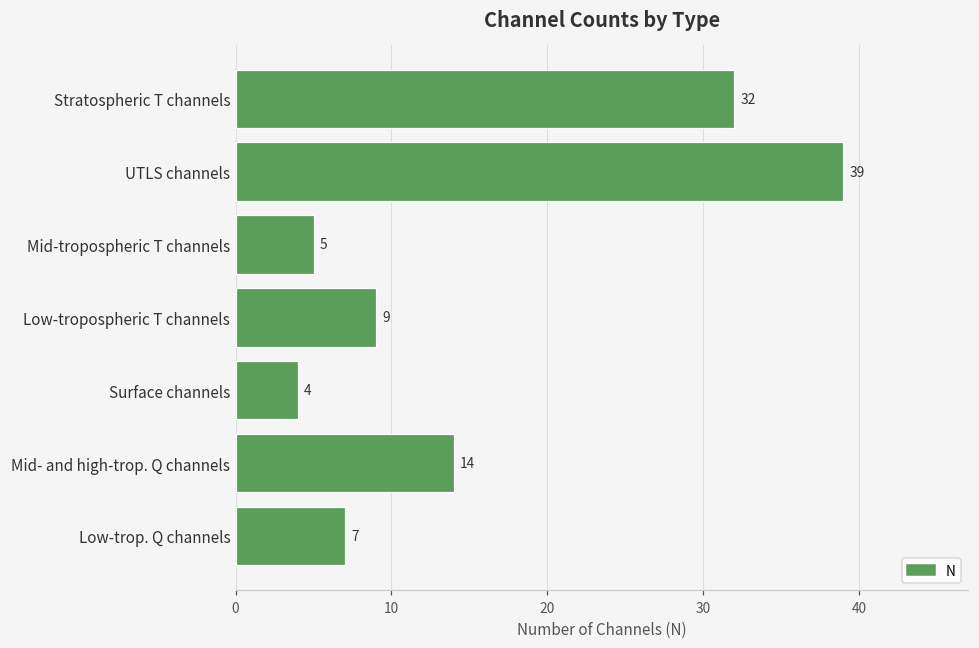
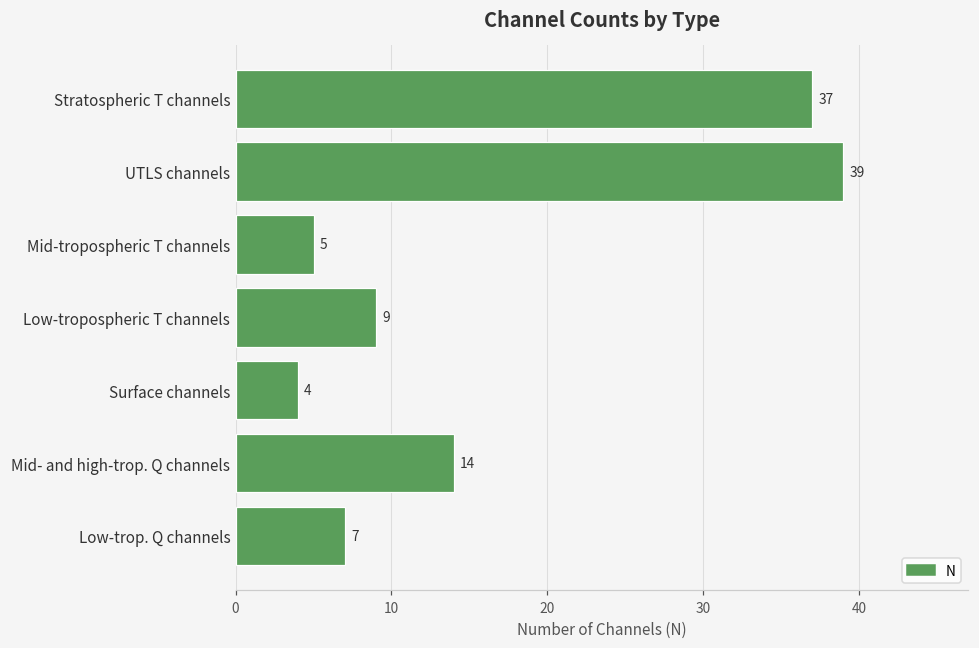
  {
-   "Stratospheric T channels": 32,
+   "Stratospheric T channels": 37,
    "UTLS channels": 39,
    "Mid-tropospheric T channels": 5,
    "Low-tropospheric T channels": 9,
    "Surface channels": 4,
    "Mid- and high-trop. Q channels": 14,
    "Low-trop. Q channels": 7
  }
